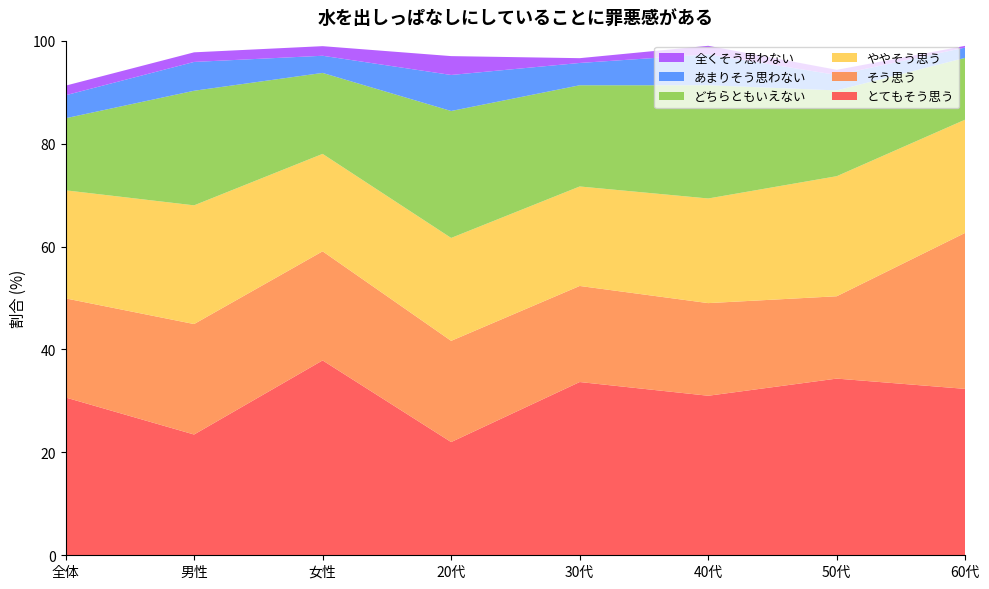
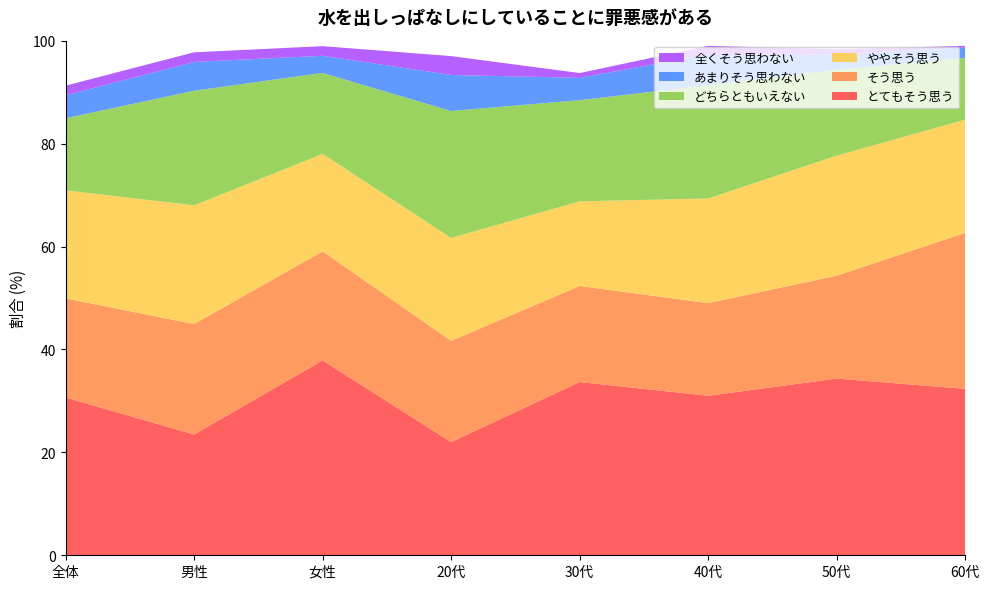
  {
    "とてもそう思う": {
      "全体": 31,
      "男性": 23,
      "女性": 38,
      "20代": 22,
      "30代": 34,
      "40代": 31,
      "50代": 34,
      "60代": 32
    },
    "そう思う": {
      "全体": 19,
      "男性": 21,
      "女性": 21,
      "20代": 20,
      "30代": 19,
      "40代": 18,
-     "50代": 16,
+     "50代": 20,
      "60代": 30
    },
    "ややそう思う": {
      "全体": 21,
      "男性": 23,
      "女性": 19,
      "20代": 20,
-     "30代": 19,
+     "30代": 16,
      "40代": 20,
      "50代": 23,
      "60代": 22
    },
    "どちらともいえない": {
      "全体": 14,
      "男性": 22,
      "女性": 16,
      "20代": 25,
      "30代": 20,
      "60代": 12
    },
    "あまりそう思わない": {
      "全体": 4,
      "男性": 6,
      "女性": 3,
      "20代": 7,
      "30代": 4
    },
    "全くそう思わない": {
      "全体": 2,
      "男性": 2,
      "女性": 2,
      "20代": 4,
      "30代": 1,
      "40代": 2
    }
  }
